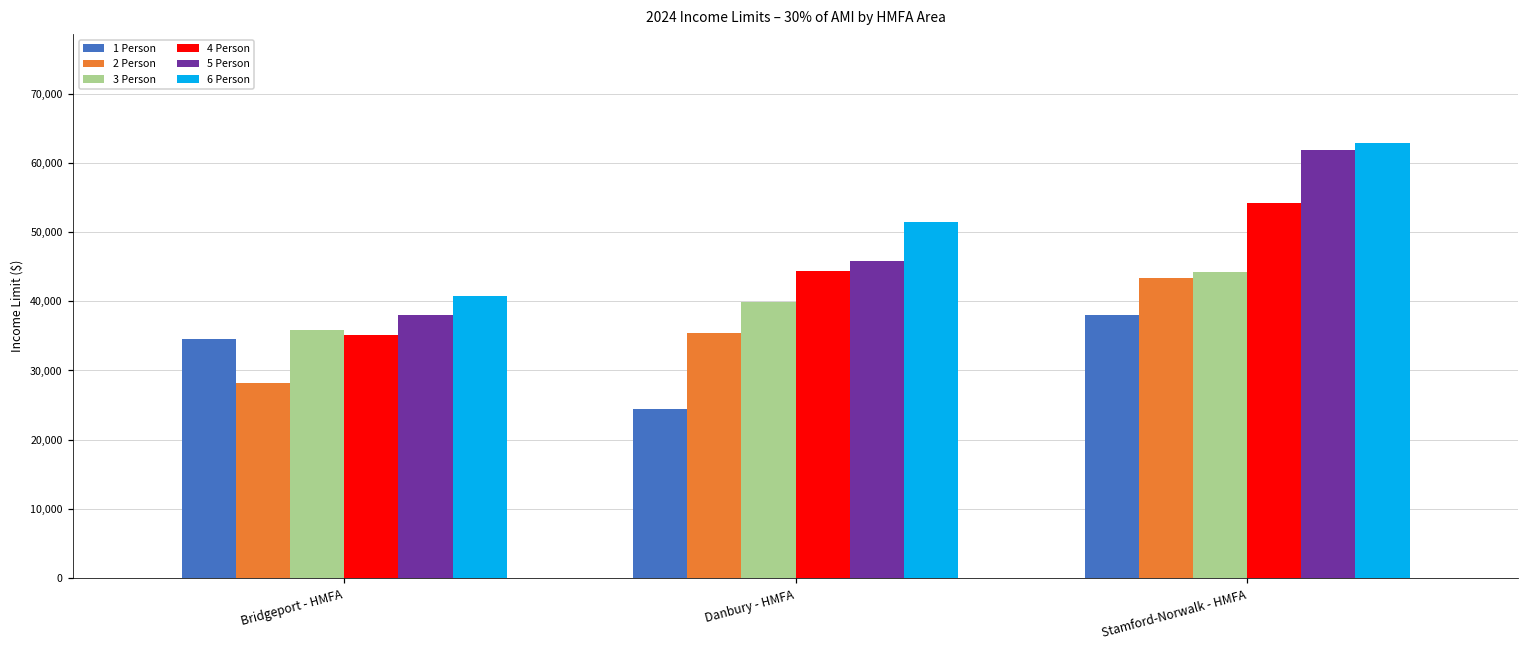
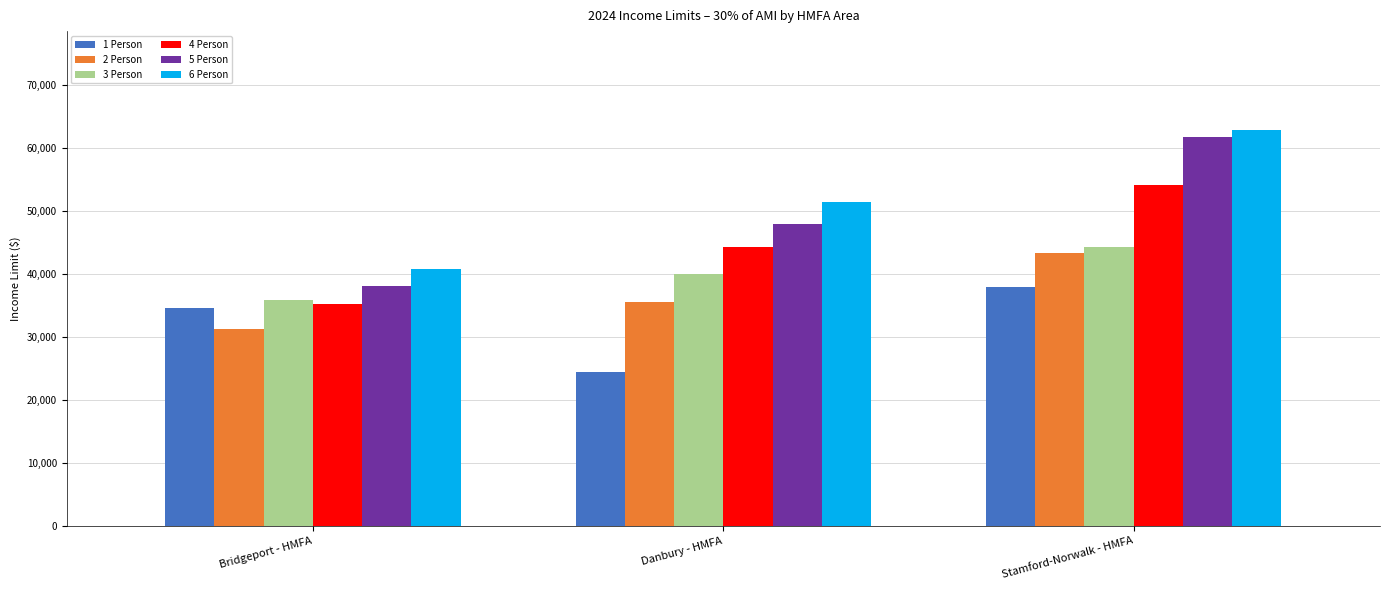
  {
    "1 Person": {
      "Bridgeport - HMFA": "35,000",
      "Danbury - HMFA": "24,000",
      "Stamford-Norwalk - HMFA": "38,000"
    },
    "2 Person": {
-     "Bridgeport - HMFA": "28,000",
+     "Bridgeport - HMFA": "31,000",
      "Danbury - HMFA": "35,000",
      "Stamford-Norwalk - HMFA": "43,000"
    },
    "3 Person": {
      "Bridgeport - HMFA": "36,000",
      "Danbury - HMFA": "40,000",
      "Stamford-Norwalk - HMFA": "44,000"
    },
    "4 Person": {
      "Bridgeport - HMFA": "35,000",
      "Danbury - HMFA": "44,000",
      "Stamford-Norwalk - HMFA": "54,000"
    },
    "5 Person": {
      "Bridgeport - HMFA": "38,000",
-     "Danbury - HMFA": "46,000",
+     "Danbury - HMFA": "48,000",
      "Stamford-Norwalk - HMFA": "62,000"
    },
    "6 Person": {
      "Bridgeport - HMFA": "41,000",
      "Danbury - HMFA": "51,000",
      "Stamford-Norwalk - HMFA": "63,000"
    }
  }
